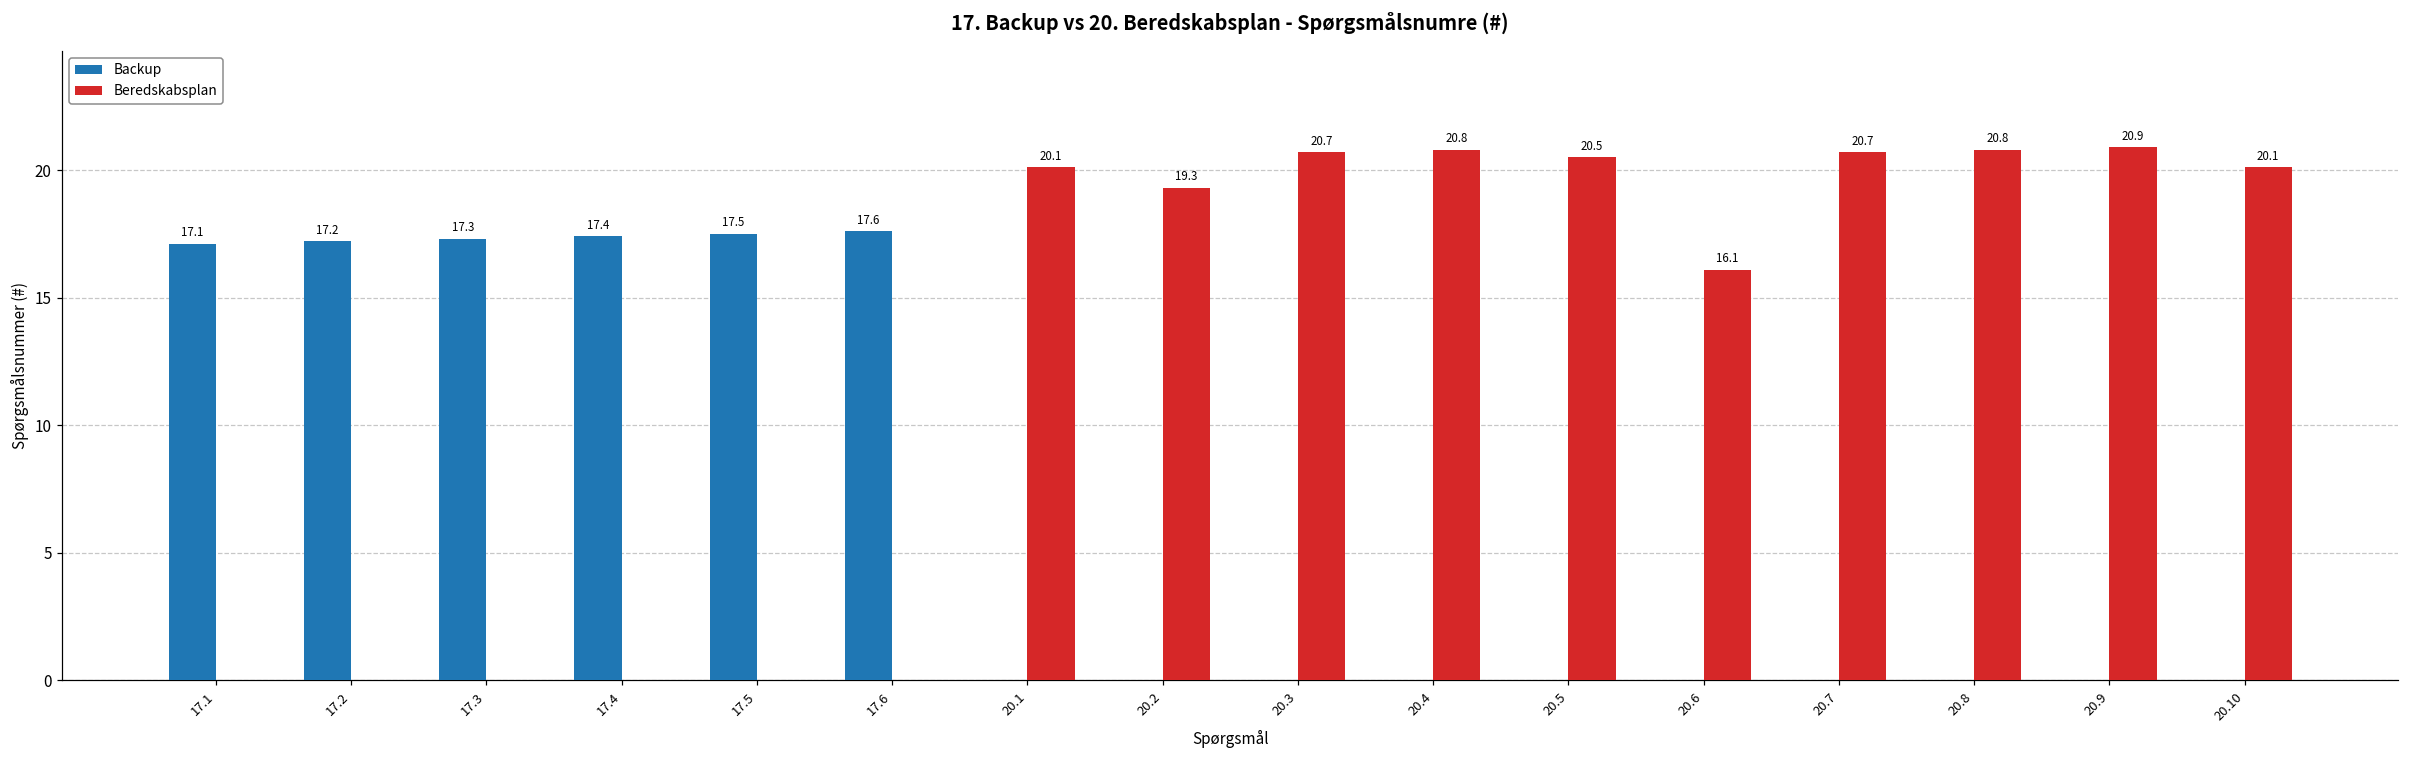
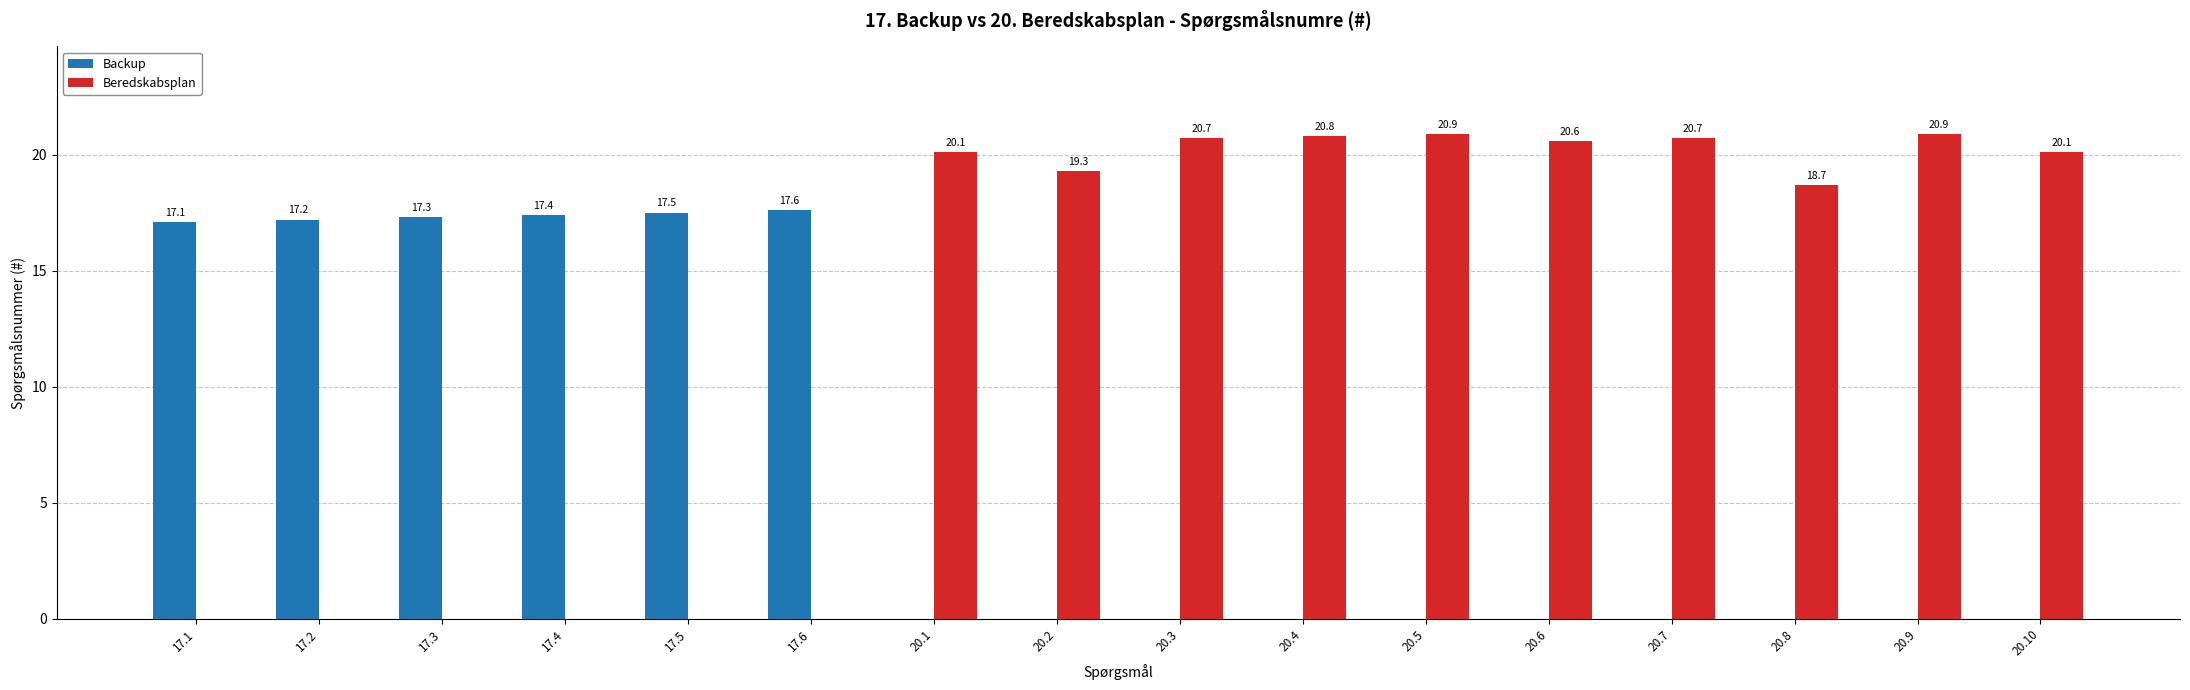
  {
    "Backup": {
      "17.1": 17.1,
      "17.2": 17.2,
      "17.3": 17.3,
      "17.4": 17.4,
      "17.5": 17.5,
      "17.6": 17.6
    },
    "Beredskabsplan": {
      "20.1": 20.1,
      "20.2": 19.3,
      "20.3": 20.7,
      "20.4": 20.8,
-     "20.5": 20.5,
-     "20.6": 16.1,
+     "20.5": 20.9,
+     "20.6": 20.6,
      "20.7": 20.7,
-     "20.8": 20.8,
+     "20.8": 18.7,
      "20.9": 20.9,
      "20.10": 20.1
    }
  }
